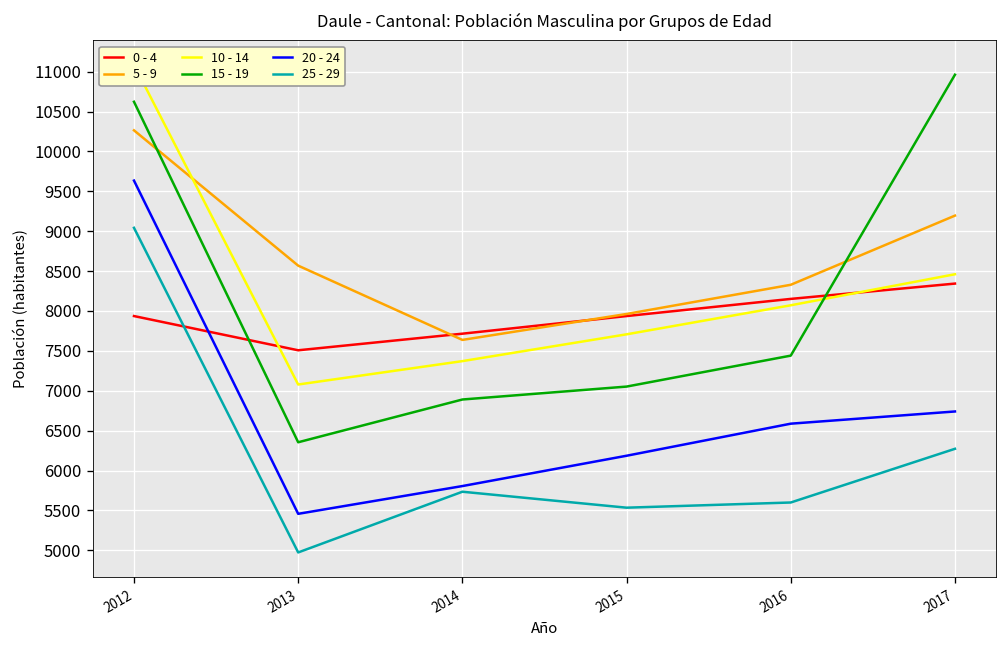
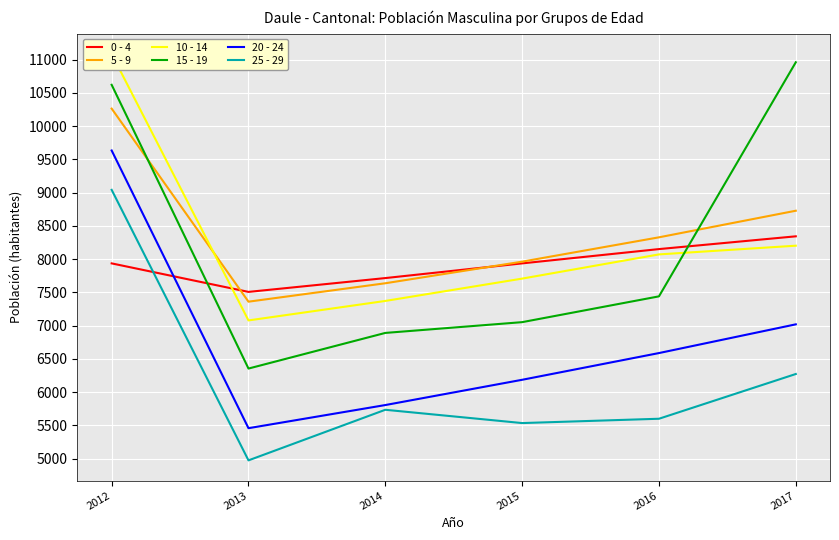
  {
    "0 - 4": {
      "2012": 7900,
      "2013": 7500,
      "2014": 7700,
      "2016": 8200,
      "2017": 8300
    },
    "5 - 9": {
      "2012": 10300,
-     "2013": 8600,
+     "2013": 7400,
      "2014": 7600,
      "2016": 8300,
-     "2017": 9200
+     "2017": 8700
    },
    "10 - 14": {
      "2013": 7100,
      "2014": 7400,
      "2015": 7700,
      "2016": 8100,
-     "2017": 8500
+     "2017": 8200
    },
    "15 - 19": {
      "2012": 10600,
      "2013": 6400,
      "2014": 6900,
      "2015": 7100,
      "2016": 7400,
      "2017": 11000
    },
    "20 - 24": {
      "2012": 9600,
      "2013": 5500,
      "2014": 5800,
      "2015": 6200,
      "2016": 6600,
-     "2017": 6700
+     "2017": 7000
    },
    "25 - 29": {
      "2012": 9000,
      "2013": 5000,
      "2014": 5700,
      "2015": 5500,
      "2016": 5600,
      "2017": 6300
    }
  }
